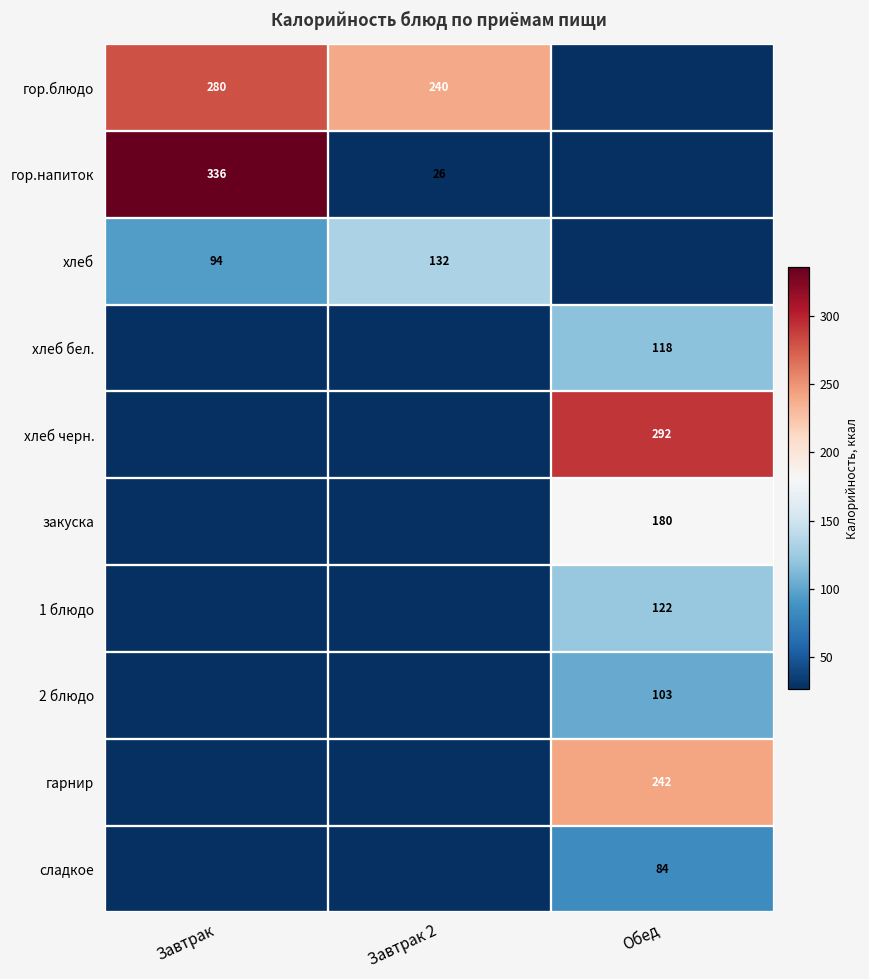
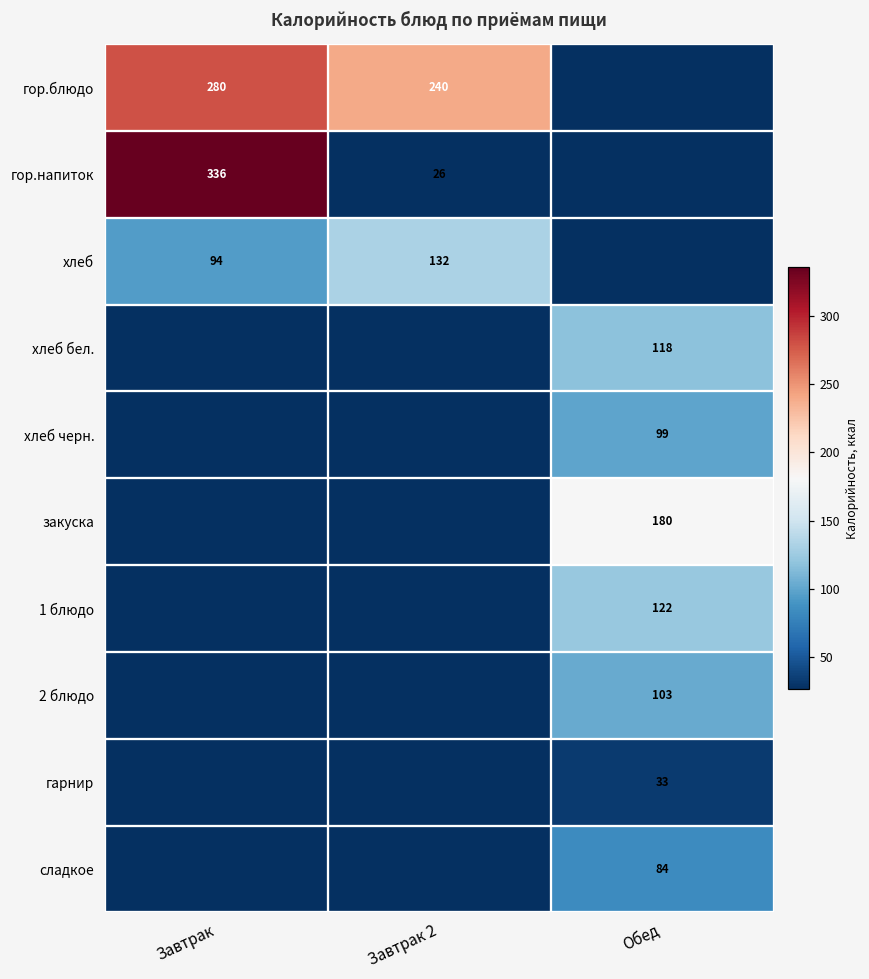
  {
    "гор.блюдо": {
      "Завтрак": 280,
      "Завтрак 2": 240
    },
    "гор.напиток": {
      "Завтрак": 336,
      "Завтрак 2": 26
    },
    "хлеб": {
      "Завтрак": 94,
      "Завтрак 2": 132
    },
    "хлеб бел.": {
      "Обед": 118
    },
    "хлеб черн.": {
-     "Обед": 292
+     "Обед": 99
    },
    "закуска": {
      "Обед": 180
    },
    "1 блюдо": {
      "Обед": 122
    },
    "2 блюдо": {
      "Обед": 103
    },
    "гарнир": {
-     "Обед": 242
+     "Обед": 33
    },
    "сладкое": {
      "Обед": 84
    }
  }
